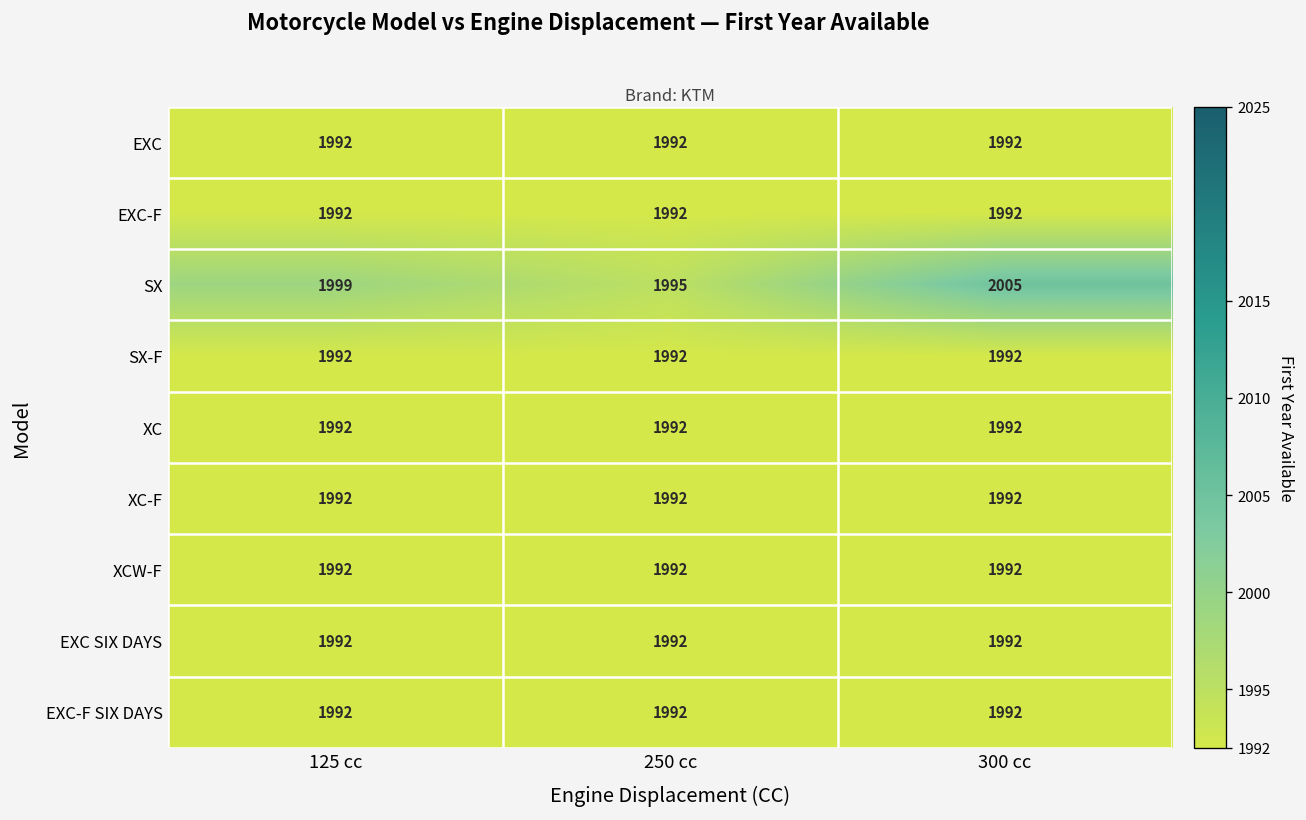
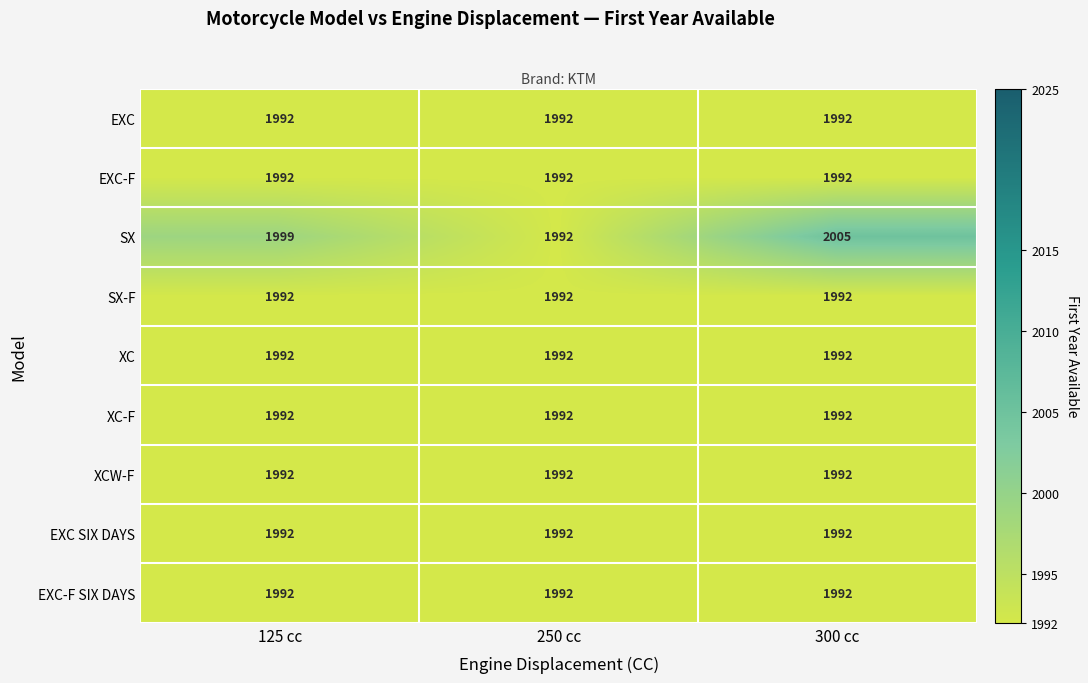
  {
    "EXC": {
      "125 cc": 1992,
      "250 cc": 1992,
      "300 cc": 1992
    },
    "EXC-F": {
      "125 cc": 1992,
      "250 cc": 1992,
      "300 cc": 1992
    },
    "SX": {
      "125 cc": 1999,
-     "250 cc": 1995,
+     "250 cc": 1992,
      "300 cc": 2005
    },
    "SX-F": {
      "125 cc": 1992,
      "250 cc": 1992,
      "300 cc": 1992
    },
    "XC": {
      "125 cc": 1992,
      "250 cc": 1992,
      "300 cc": 1992
    },
    "XC-F": {
      "125 cc": 1992,
      "250 cc": 1992,
      "300 cc": 1992
    },
    "XCW-F": {
      "125 cc": 1992,
      "250 cc": 1992,
      "300 cc": 1992
    },
    "EXC SIX DAYS": {
      "125 cc": 1992,
      "250 cc": 1992,
      "300 cc": 1992
    },
    "EXC-F SIX DAYS": {
      "125 cc": 1992,
      "250 cc": 1992,
      "300 cc": 1992
    }
  }
